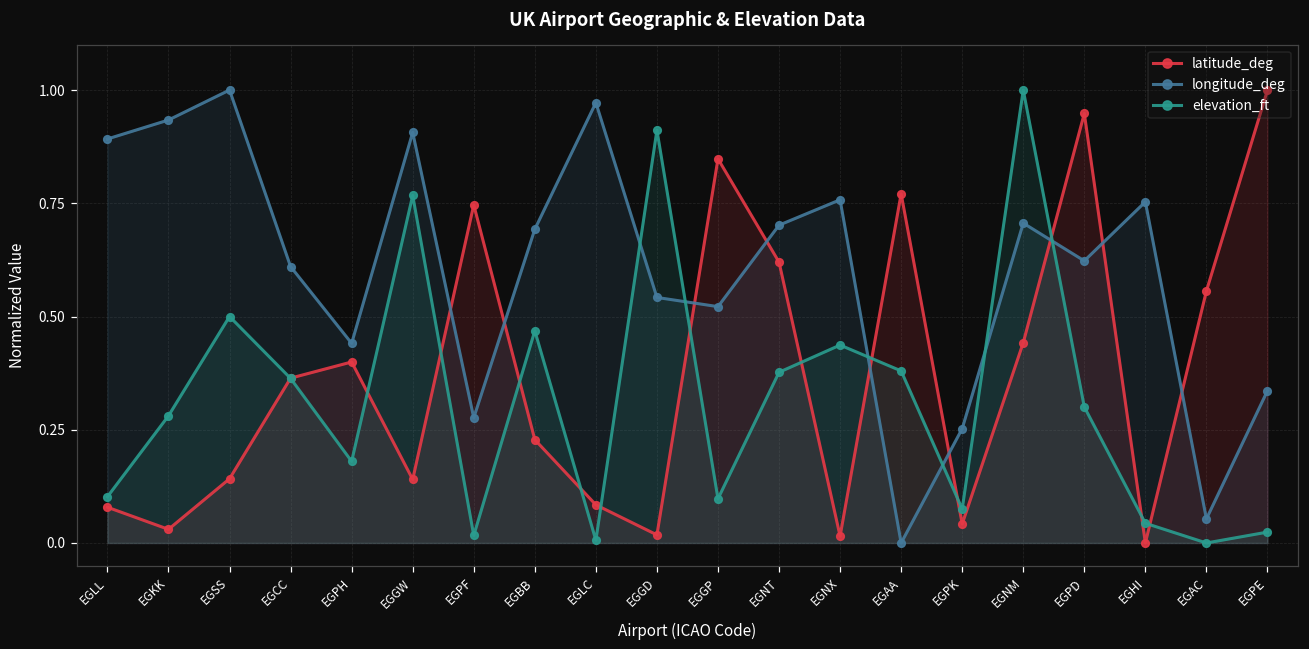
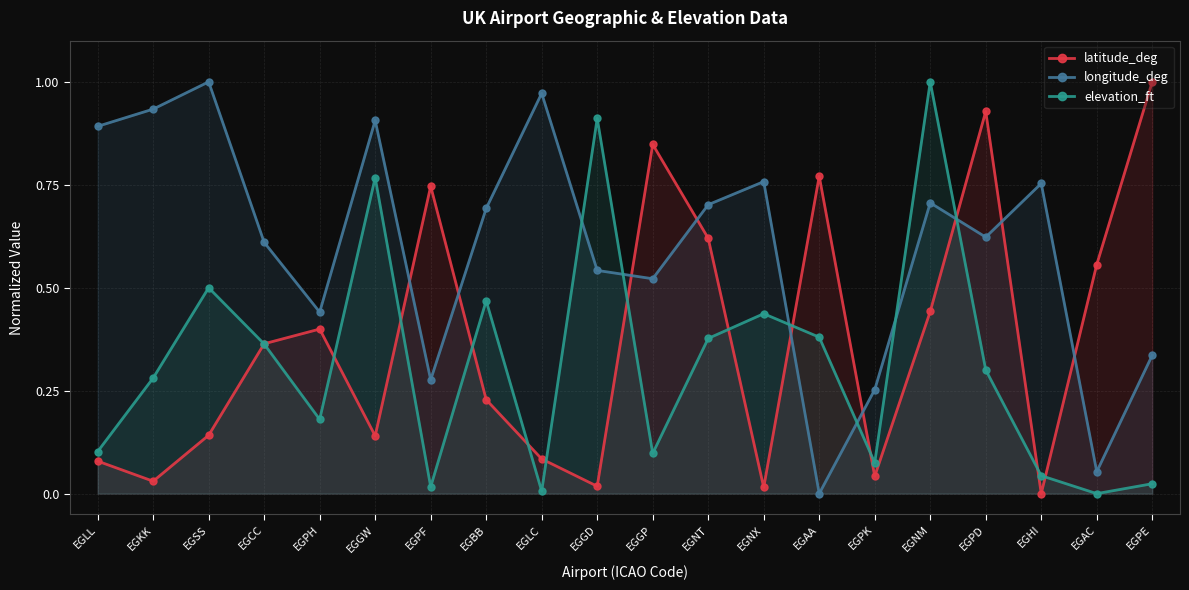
  {
    "latitude_deg": {
      "EGLL": 0.08,
      "EGKK": 0.03,
      "EGSS": 0.14,
      "EGPH": 0.40,
      "EGGW": 0.14,
      "EGPF": 0.75,
      "EGBB": 0.23,
      "EGLC": 0.08,
      "EGGD": 0.02,
      "EGGP": 0.85,
      "EGNT": 0.62,
      "EGNX": 0.02,
      "EGAA": 0.77,
      "EGPK": 0.04,
      "EGNM": 0.44,
-     "EGPD": 0.95,
+     "EGPD": 0.93,
      "EGHI": 0.00,
      "EGAC": 0.56
    }
  }
